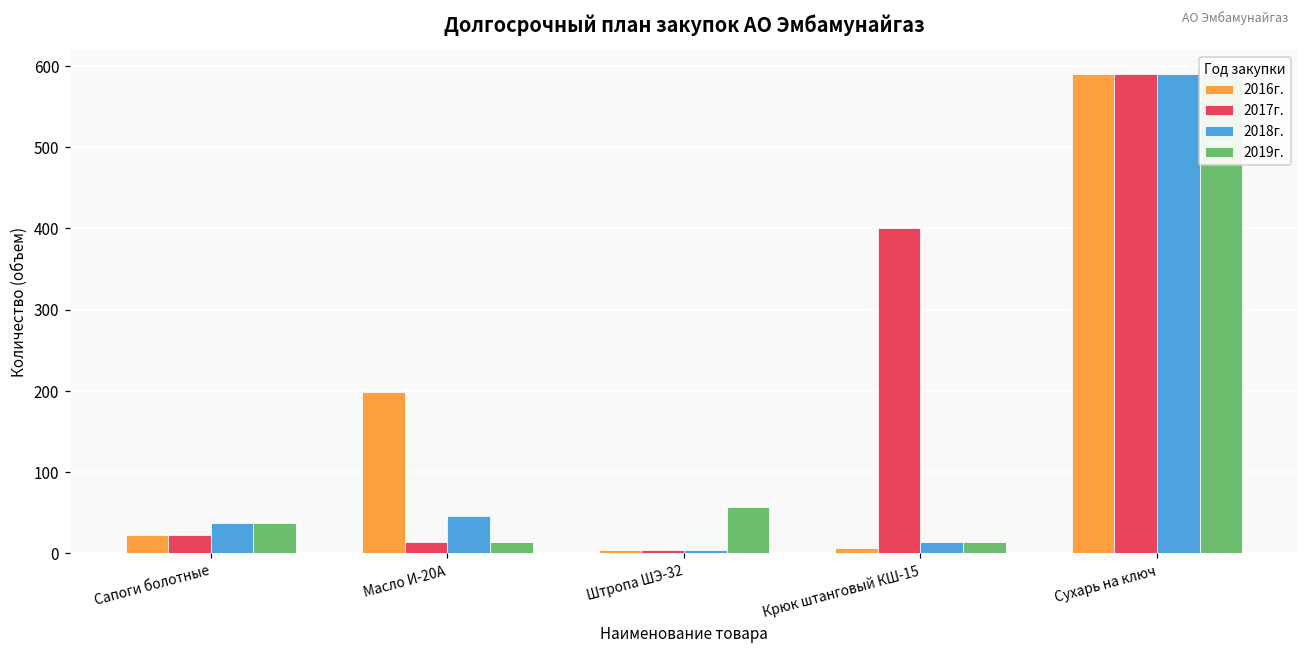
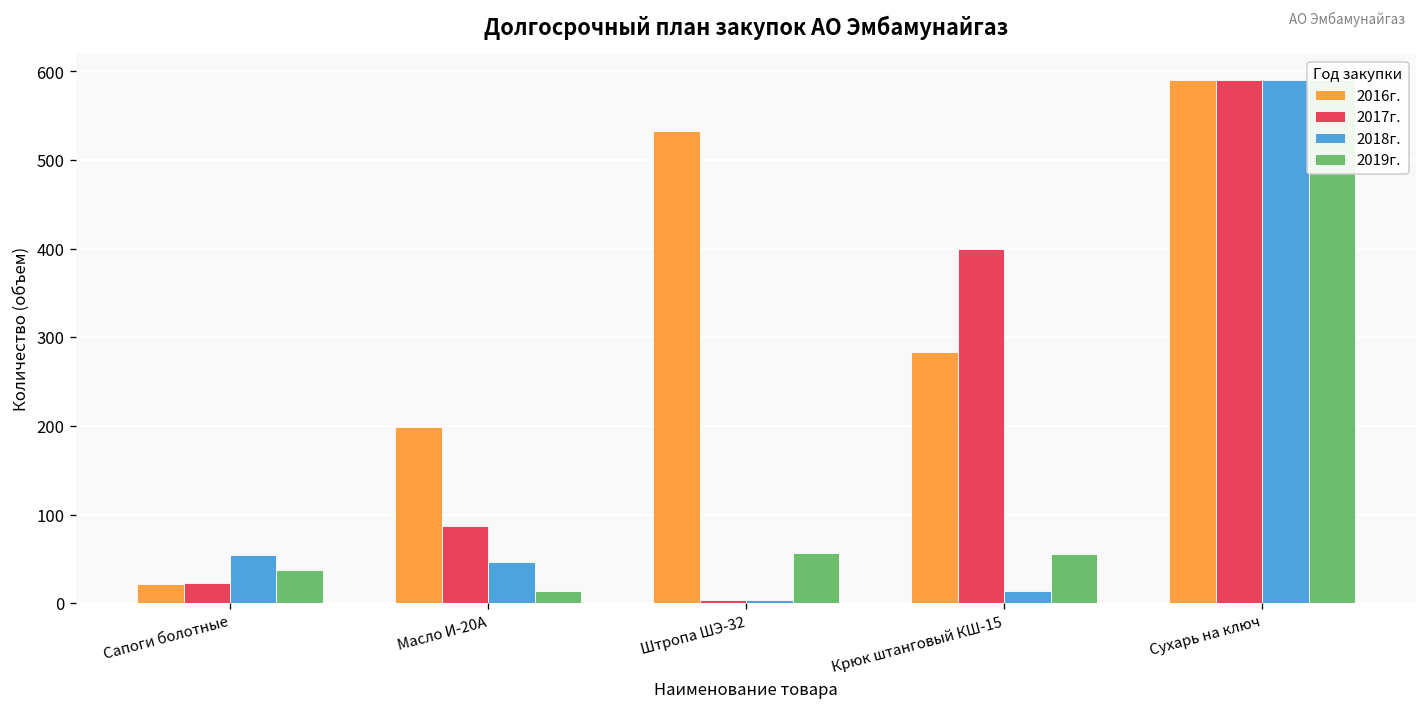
  {
    "2016г.": {
      "Сапоги болотные": 20,
      "Масло И-20А": 200,
-     "Штропа ШЭ-32": 0,
-     "Крюк штанговый КШ-15": 10,
+     "Штропа ШЭ-32": 530,
+     "Крюк штанговый КШ-15": 280,
      "Сухарь на ключ": 590
    },
    "2017г.": {
      "Сапоги болотные": 20,
-     "Масло И-20А": 10,
+     "Масло И-20А": 90,
      "Штропа ШЭ-32": 0,
      "Крюк штанговый КШ-15": 400,
      "Сухарь на ключ": 590
    },
    "2018г.": {
-     "Сапоги болотные": 40,
+     "Сапоги болотные": 50,
      "Масло И-20А": 50,
      "Штропа ШЭ-32": 0,
      "Крюк штанговый КШ-15": 10,
      "Сухарь на ключ": 590
    },
    "2019г.": {
      "Сапоги болотные": 40,
      "Масло И-20А": 10,
      "Штропа ШЭ-32": 60,
-     "Крюк штанговый КШ-15": 10
+     "Крюк штанговый КШ-15": 60
    }
  }
